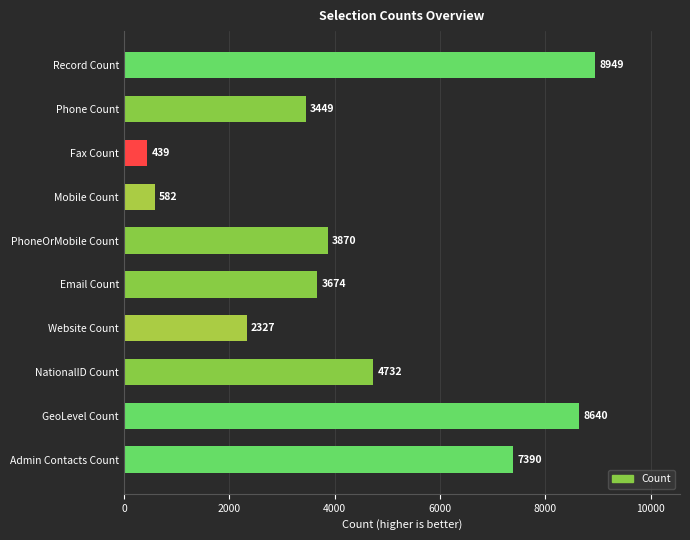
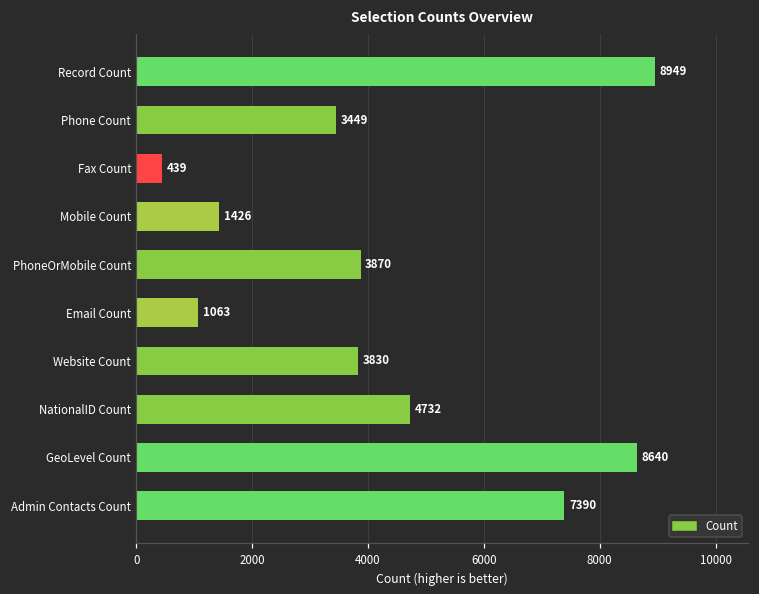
  {
    "Record Count": 8949,
    "Phone Count": 3449,
    "Fax Count": 439,
-   "Mobile Count": 582,
+   "Mobile Count": 1426,
    "PhoneOrMobile Count": 3870,
-   "Email Count": 3674,
-   "Website Count": 2327,
+   "Email Count": 1063,
+   "Website Count": 3830,
    "NationalID Count": 4732,
    "GeoLevel Count": 8640,
    "Admin Contacts Count": 7390
  }
